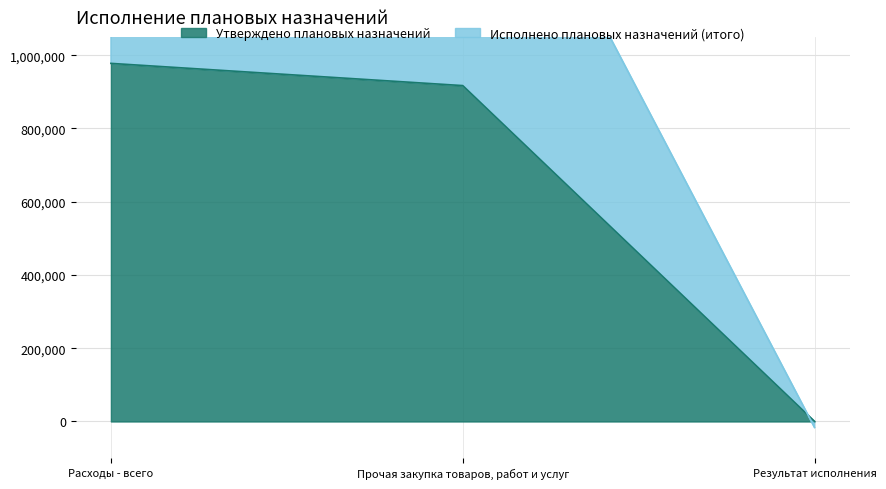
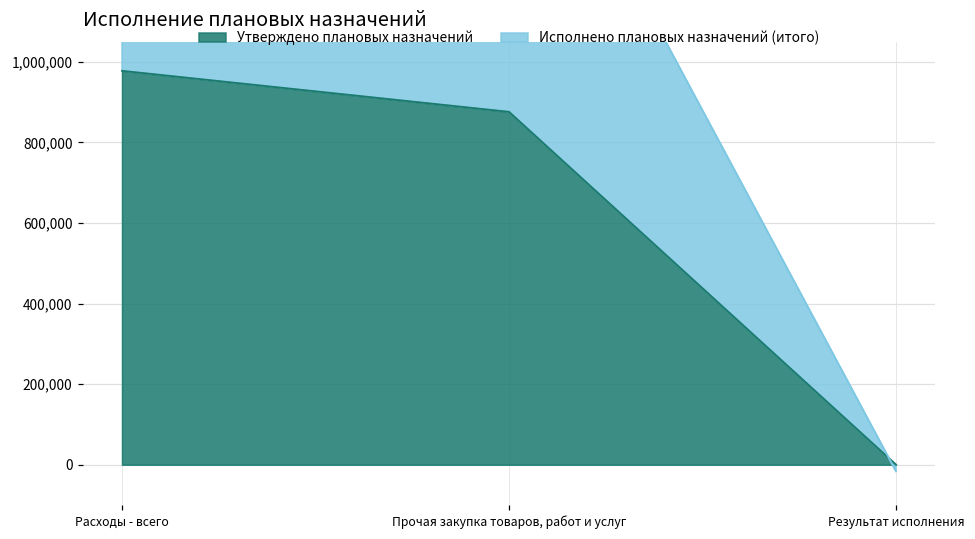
  {
    "Утверждено плановых назначений": {
      "Расходы - всего": "980,000",
-     "Прочая закупка товаров, работ и услуг": "920,000"
+     "Прочая закупка товаров, работ и услуг": "880,000"
    }
  }
